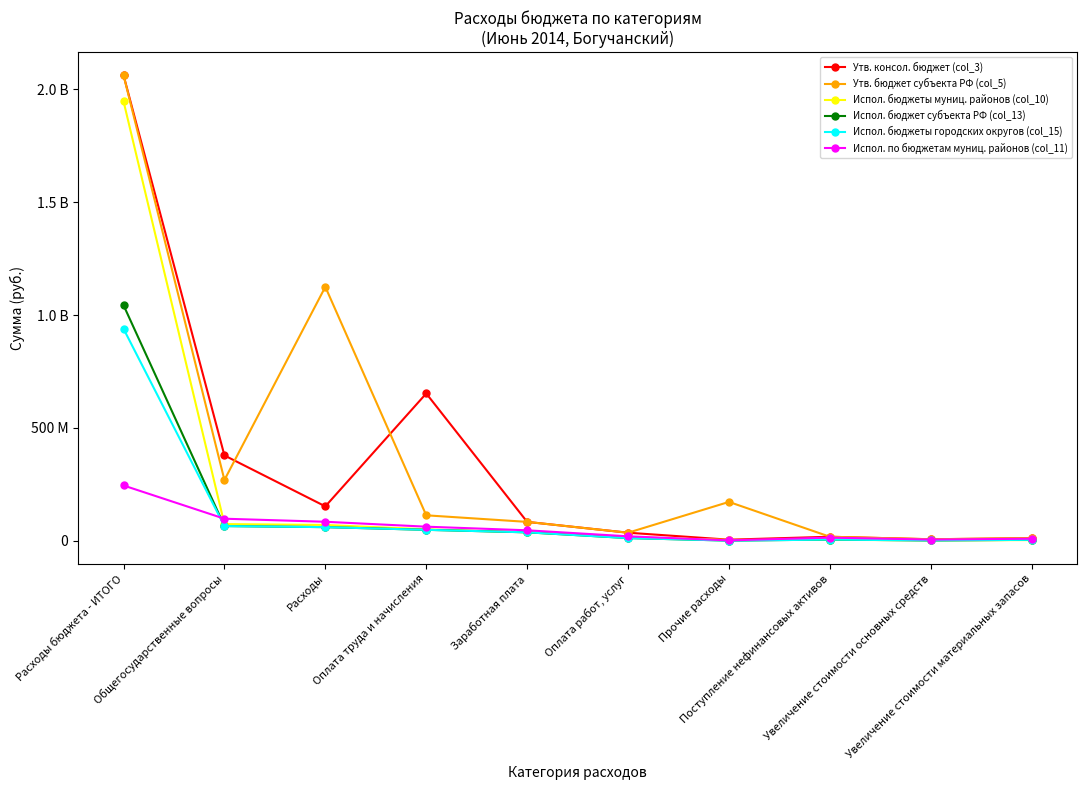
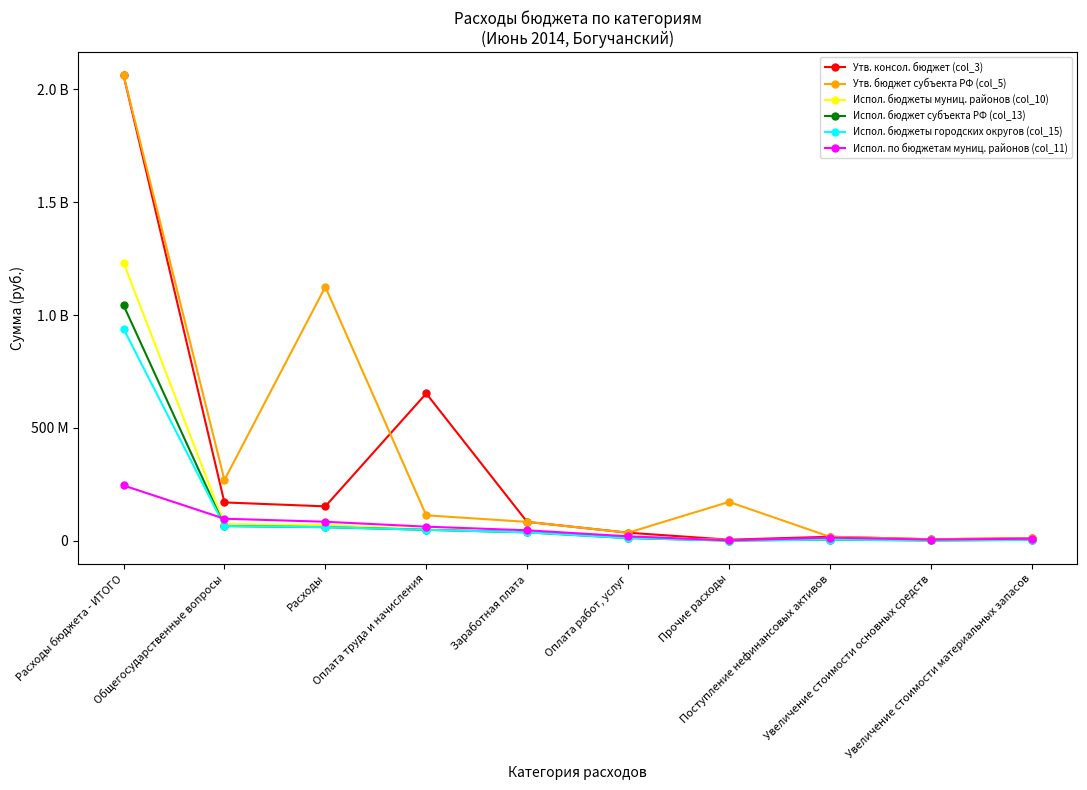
  {
    "Утв. консол. бюджет (col_3)": {
-     "Общегосударственные вопросы": 380000000,
+     "Общегосударственные вопросы": 170000000,
      "Расходы": 150000000,
      "Оплата труда и начисления": 650000000
    },
    "Утв. бюджет субъекта РФ (col_5)": {
      "Общегосударственные вопросы": 270000000,
      "Расходы": 1130000000,
      "Оплата труда и начисления": 110000000,
      "Прочие расходы": 170000000
    },
    "Испол. бюджеты муниц. районов (col_10)": {
-     "Расходы бюджета - ИТОГО": 1950000000
+     "Расходы бюджета - ИТОГО": 1230000000
    },
    "Испол. бюджет субъекта РФ (col_13)": {
      "Расходы бюджета - ИТОГО": 1040000000
    },
    "Испол. бюджеты городских округов (col_15)": {
      "Расходы бюджета - ИТОГО": 940000000
    },
    "Испол. по бюджетам муниц. районов (col_11)": {
      "Расходы бюджета - ИТОГО": 240000000,
      "Общегосударственные вопросы": 100000000,
      "Расходы": 80000000,
      "Оплата труда и начисления": 60000000
    }
  }
